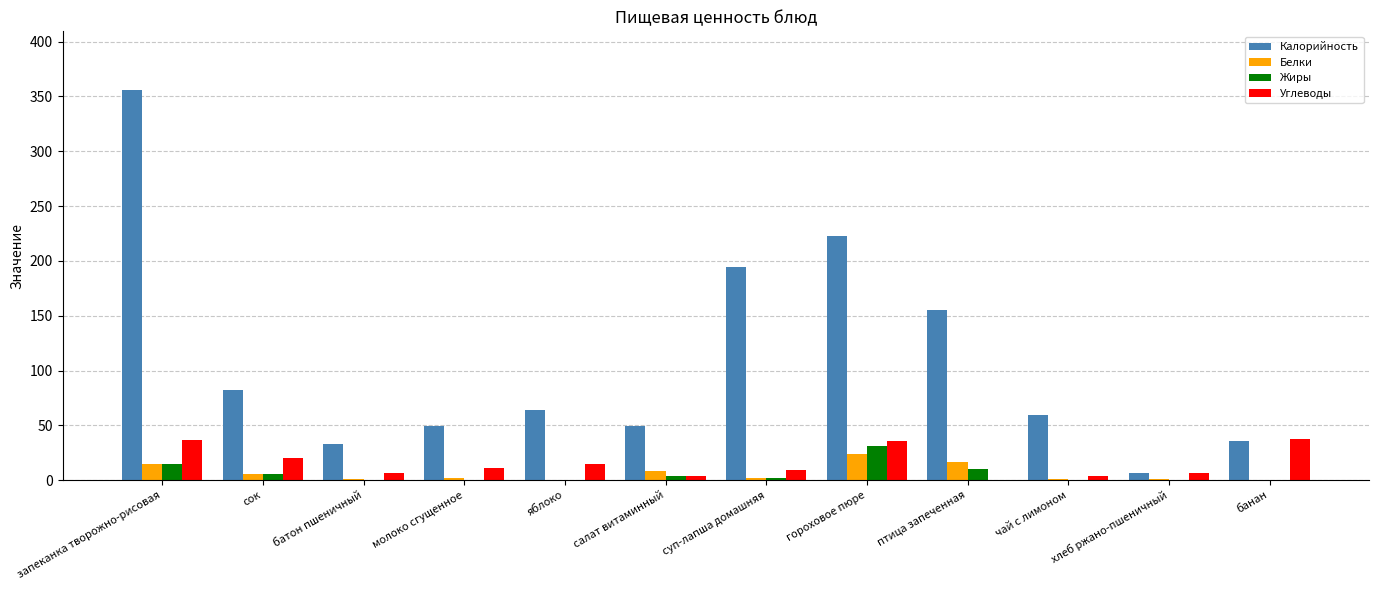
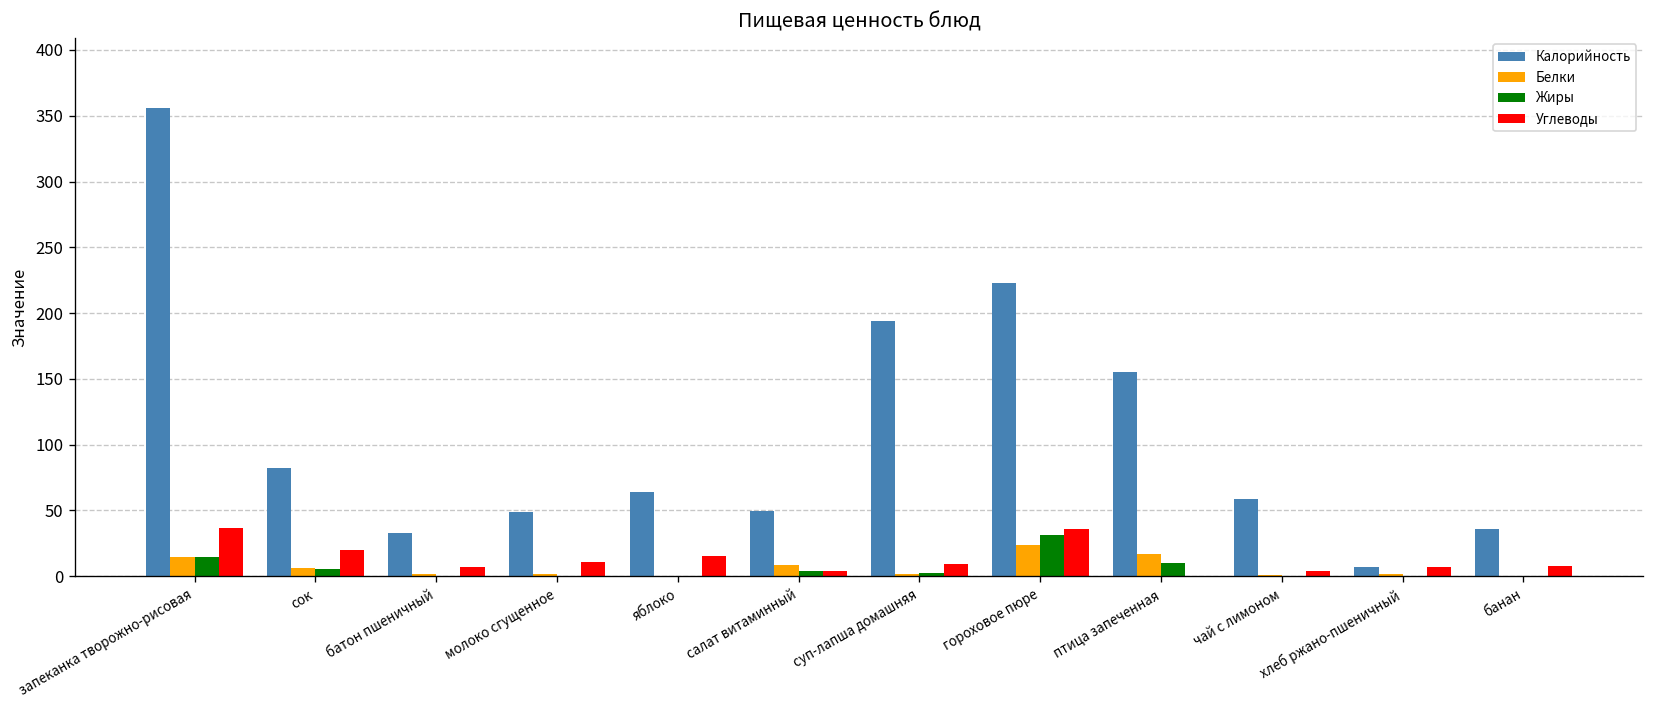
  {
    "Калорийность": {
      "запеканка творожно-рисовая": 356,
      "сок": 82,
      "батон пшеничный": 33,
      "молоко сгущенное": 49,
      "яблоко": 64,
      "салат витаминный": 50,
      "суп-лапша домашняя": 194,
      "гороховое пюре": 223,
      "птица запеченная": 155,
      "чай с лимоном": 59,
      "хлеб ржано-пшеничный": 7,
      "банан": 36
    },
    "Белки": {
      "запеканка творожно-рисовая": 15,
      "сок": 6,
      "яблоко": 0,
      "салат витаминный": 9,
      "гороховое пюре": 24,
      "птица запеченная": 17,
      "банан": 0
    },
    "Жиры": {
      "запеканка творожно-рисовая": 14,
      "сок": 6,
      "молоко сгущенное": 0,
      "яблоко": 0,
      "салат витаминный": 4,
      "суп-лапша домашняя": 2,
      "гороховое пюре": 31,
      "птица запеченная": 10,
      "банан": 0
    },
    "Углеводы": {
      "запеканка творожно-рисовая": 37,
      "сок": 20,
      "батон пшеничный": 7,
      "молоко сгущенное": 11,
      "яблоко": 15,
      "салат витаминный": 4,
      "суп-лапша домашняя": 9,
      "гороховое пюре": 36,
      "чай с лимоном": 4,
      "хлеб ржано-пшеничный": 7,
-     "банан": 38
+     "банан": 8
    }
  }
